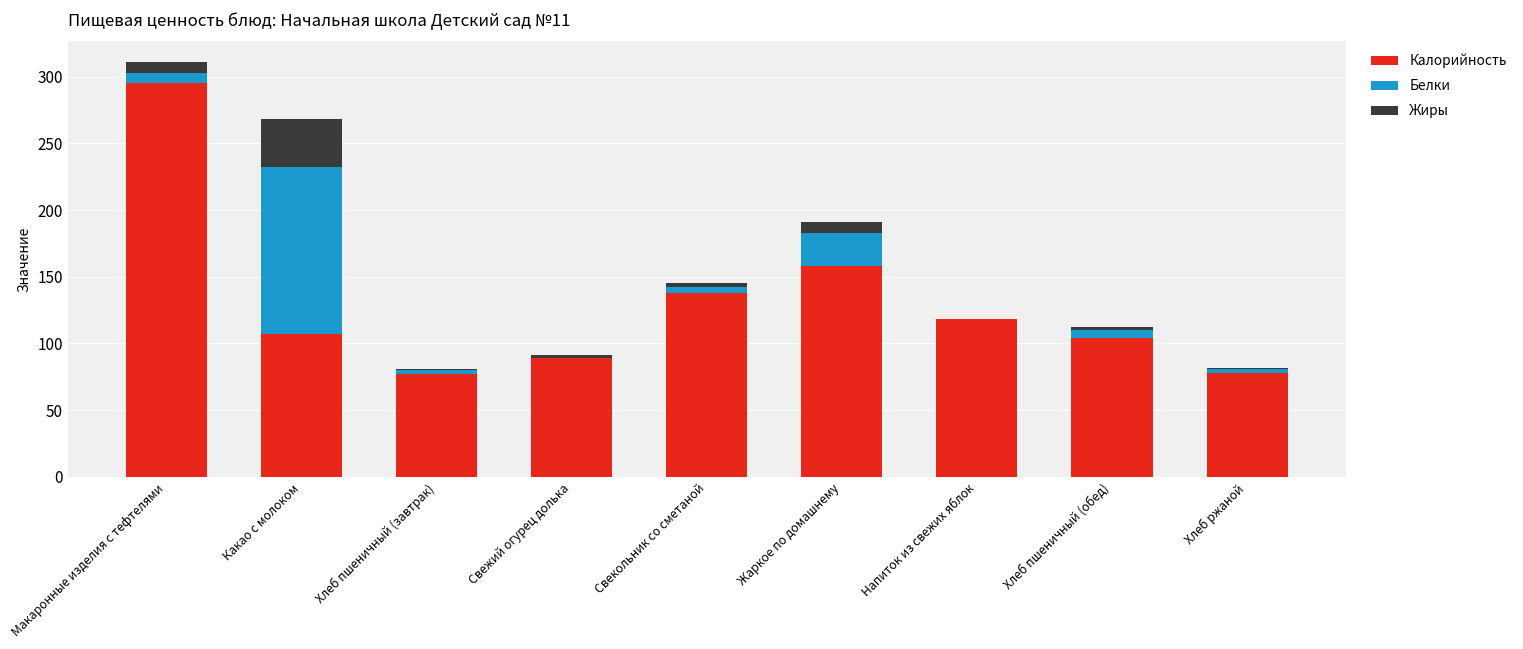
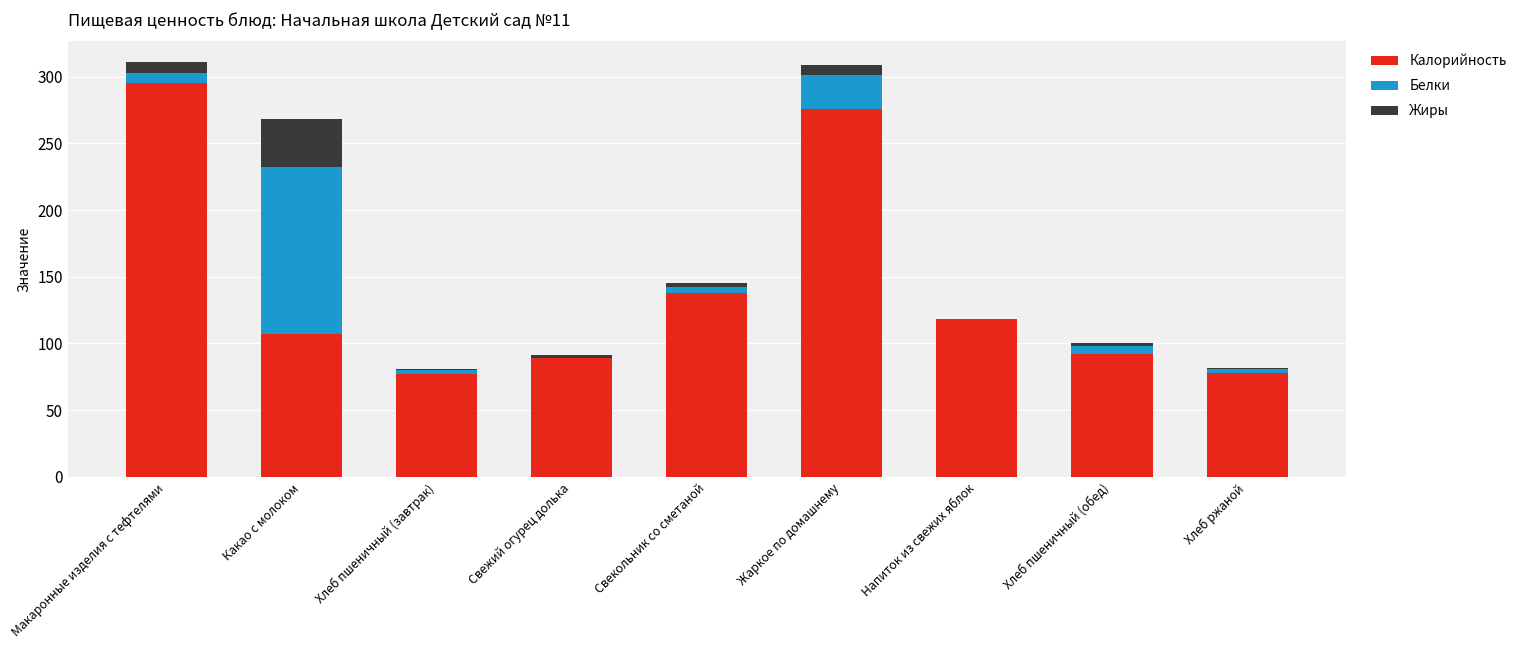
  {
    "Калорийность": {
      "Макаронные изделия с тефтелями": 295,
      "Какао с молоком": 107,
      "Хлеб пшеничный (завтрак)": 77,
      "Свежий огурец долька": 89,
      "Свекольник со сметаной": 138,
-     "Жаркое по домашнему": 158,
+     "Жаркое по домашнему": 276,
      "Напиток из свежих яблок": 118,
-     "Хлеб пшеничный (обед)": 104,
+     "Хлеб пшеничный (обед)": 92,
      "Хлеб ржаной": 78
    },
    "Белки": {
      "Макаронные изделия с тефтелями": 8,
      "Какао с молоком": 125,
      "Хлеб пшеничный (завтрак)": 3,
      "Свежий огурец долька": 0,
      "Свекольник со сметаной": 4,
      "Жаркое по домашнему": 25,
      "Напиток из свежих яблок": 0,
      "Хлеб пшеничный (обед)": 6,
      "Хлеб ржаной": 3
    },
    "Жиры": {
      "Макаронные изделия с тефтелями": 8,
      "Какао с молоком": 36,
      "Свекольник со сметаной": 3,
      "Жаркое по домашнему": 8,
      "Напиток из свежих яблок": 0
    }
  }
